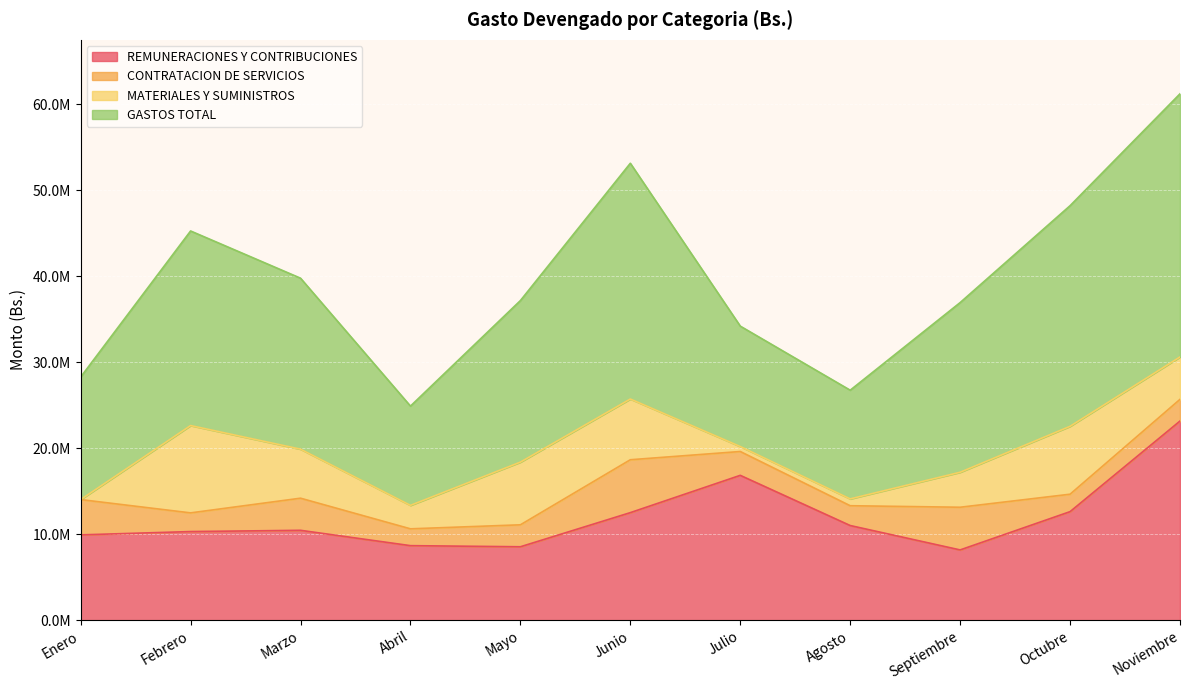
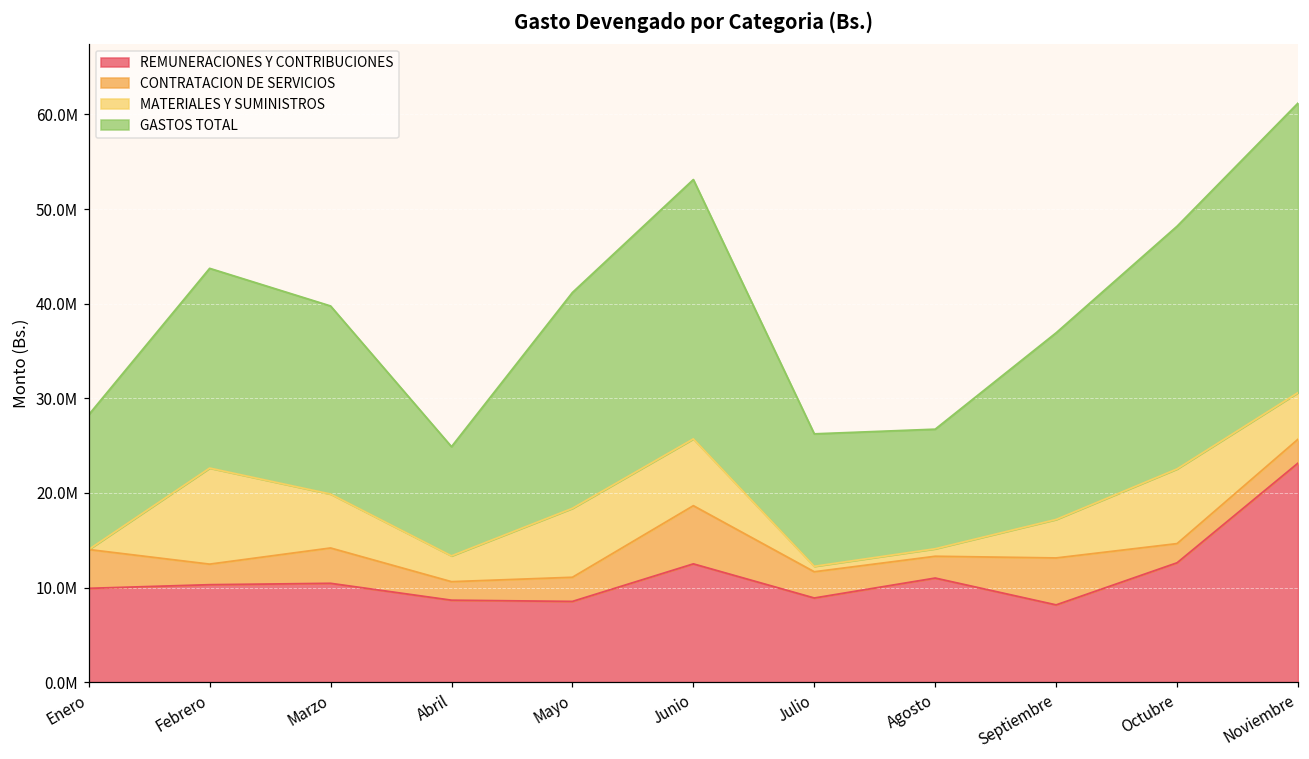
  {
    "REMUNERACIONES Y CONTRIBUCIONES": {
      "Enero": 10000000,
      "Febrero": 10000000,
      "Marzo": 10000000,
      "Abril": 9000000,
      "Mayo": 9000000,
      "Junio": 12000000,
-     "Julio": 17000000,
+     "Julio": 9000000,
      "Agosto": 11000000,
      "Septiembre": 8000000,
      "Octubre": 13000000,
      "Noviembre": 23000000
    },
    "GASTOS TOTAL": {
      "Enero": 14000000,
-     "Febrero": 23000000,
+     "Febrero": 21000000,
      "Marzo": 20000000,
      "Abril": 12000000,
-     "Mayo": 19000000,
+     "Mayo": 23000000,
      "Junio": 27000000,
      "Julio": 14000000,
      "Agosto": 13000000,
      "Septiembre": 20000000,
      "Octubre": 26000000,
      "Noviembre": 31000000
    }
  }
